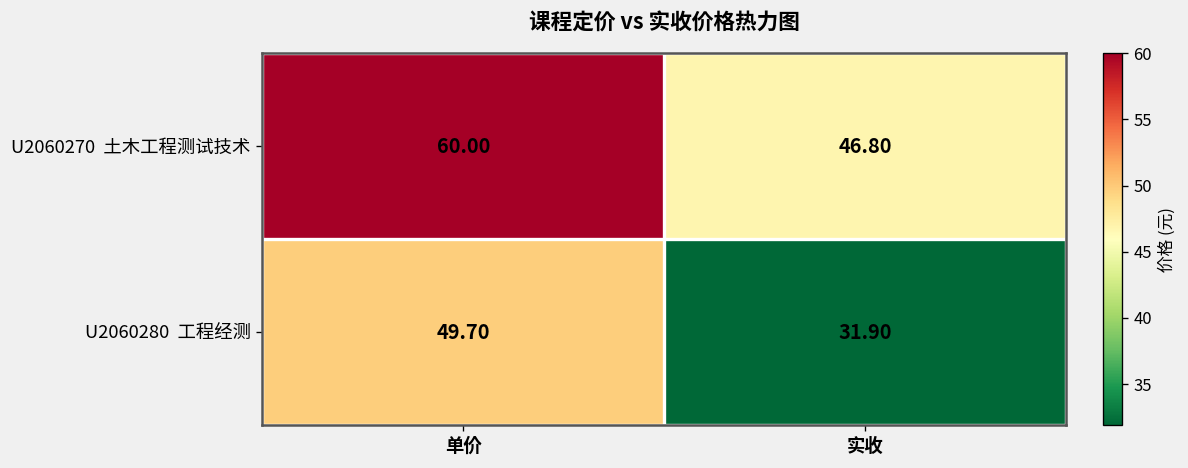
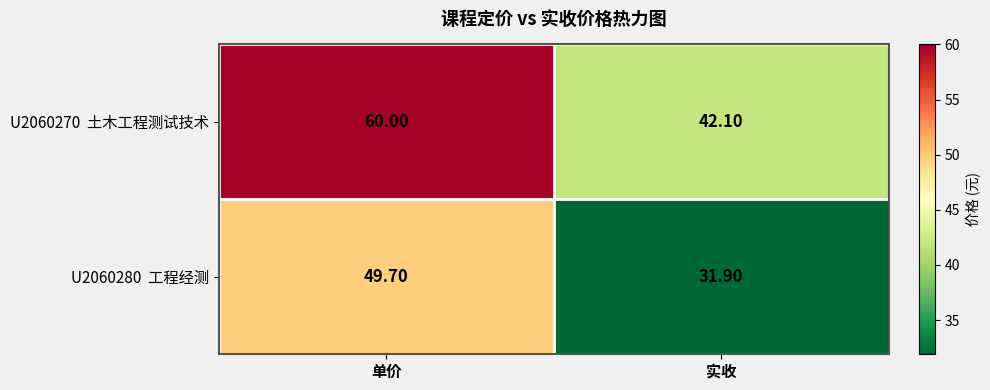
  {
    "U2060270 土木工程测试技术": {
      "单价": 60.00,
-     "实收": 46.80
+     "实收": 42.10
    },
    "U2060280 工程经测": {
      "单价": 49.70,
      "实收": 31.90
    }
  }
